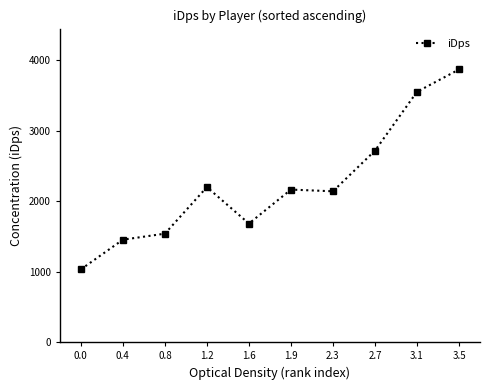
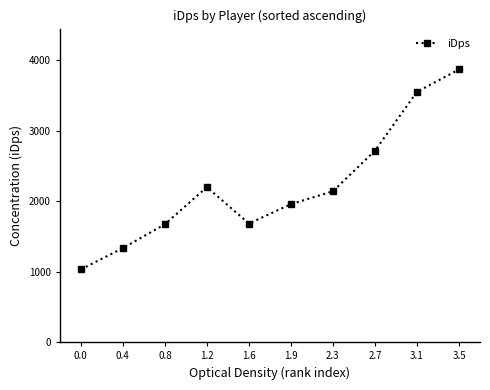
  {
    "0.0": 1000,
-   "0.4": 1500,
-   "0.8": 1500,
+   "0.4": 1300,
+   "0.8": 1700,
    "1.2": 2200,
    "1.6": 1700,
-   "1.9": 2200,
+   "1.9": 2000,
    "2.3": 2100,
    "2.7": 2700,
    "3.1": 3600,
    "3.5": 3900
  }
